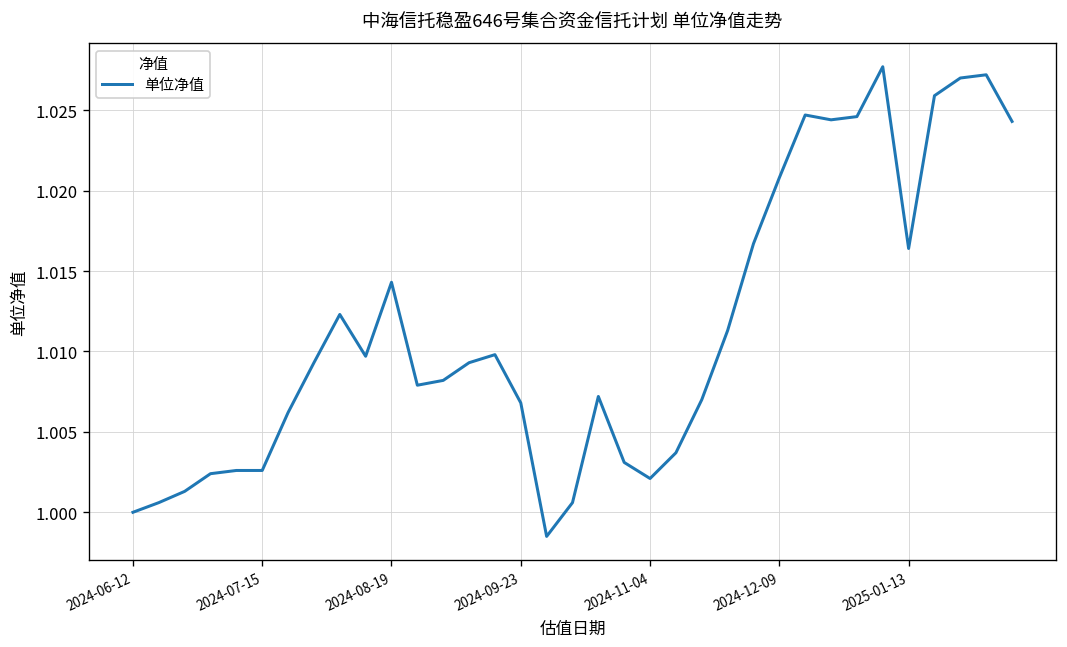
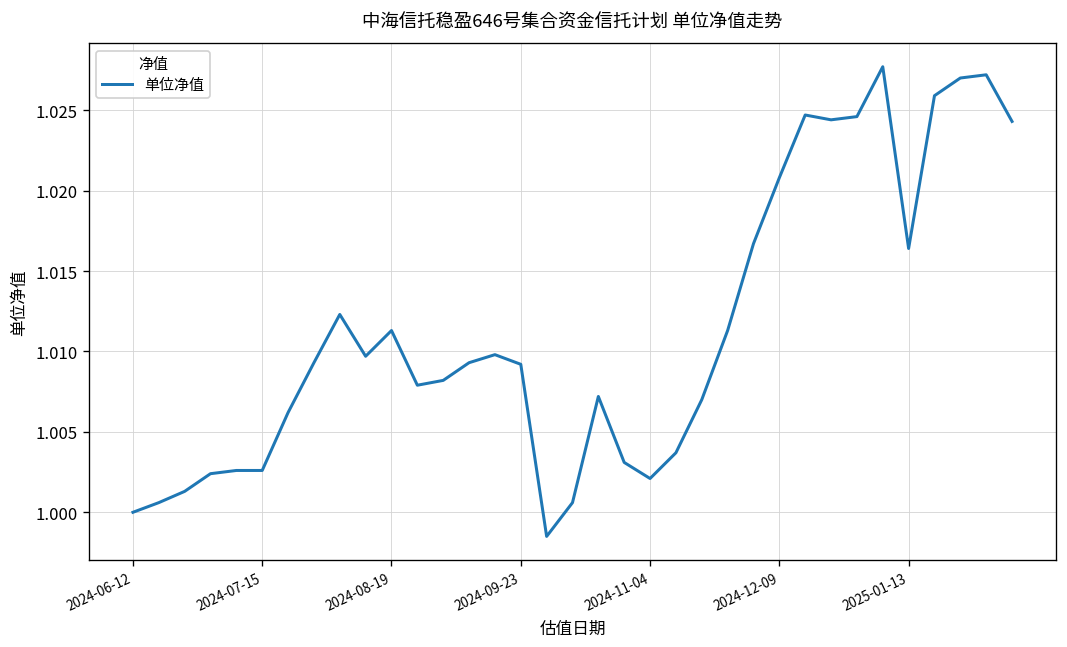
  {
    "2024-06-12": 1.0000,
    "2024-07-15": 1.0026,
-   "2024-08-19": 1.0143,
-   "2024-09-23": 1.0068,
+   "2024-08-19": 1.0113,
+   "2024-09-23": 1.0092,
    "2024-11-04": 1.0021,
    "2024-12-09": 1.0208,
    "2025-01-13": 1.0164
  }
